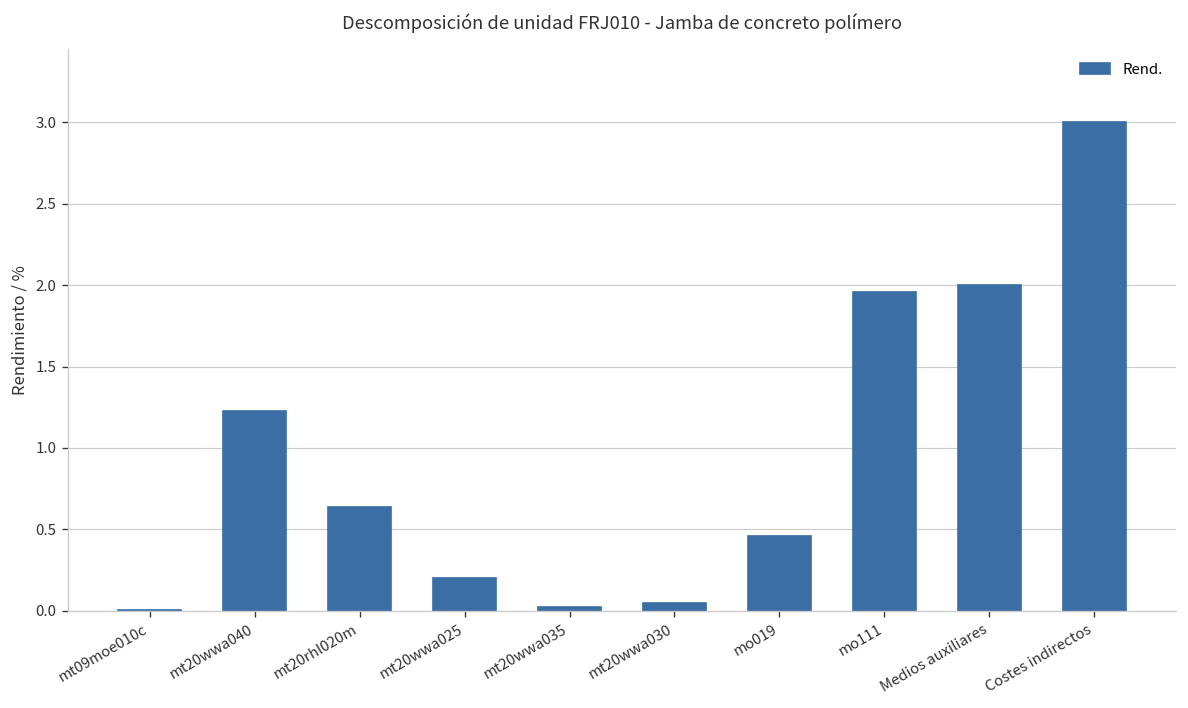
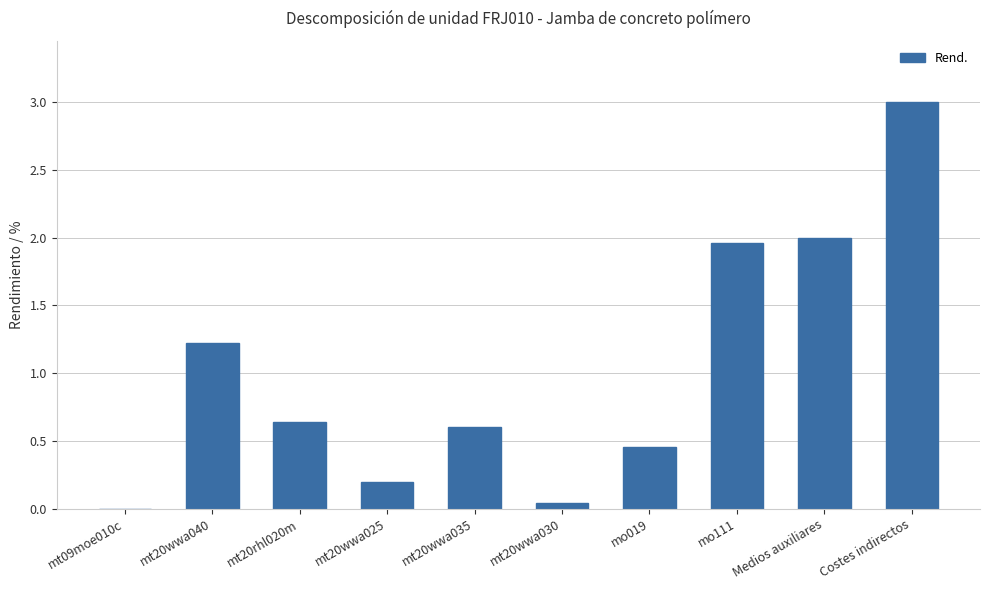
  {
    "mt20wwa040": 1.22,
    "mt20rhl020m": 0.64,
    "mt20wwa025": 0.20,
-   "mt20wwa035": 0.02,
+   "mt20wwa035": 0.60,
    "mt20wwa030": 0.05,
    "mo019": 0.46,
    "mo111": 1.96,
    "Medios auxiliares": 2.00,
    "Costes indirectos": 3.00
  }
